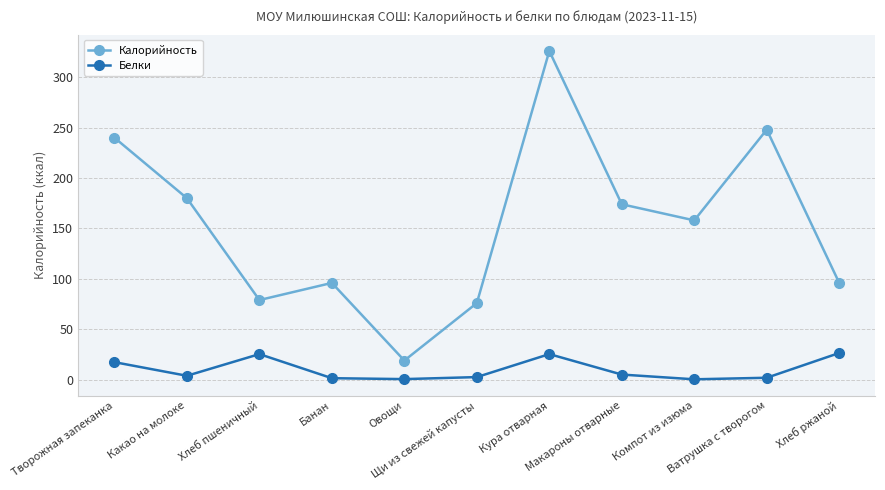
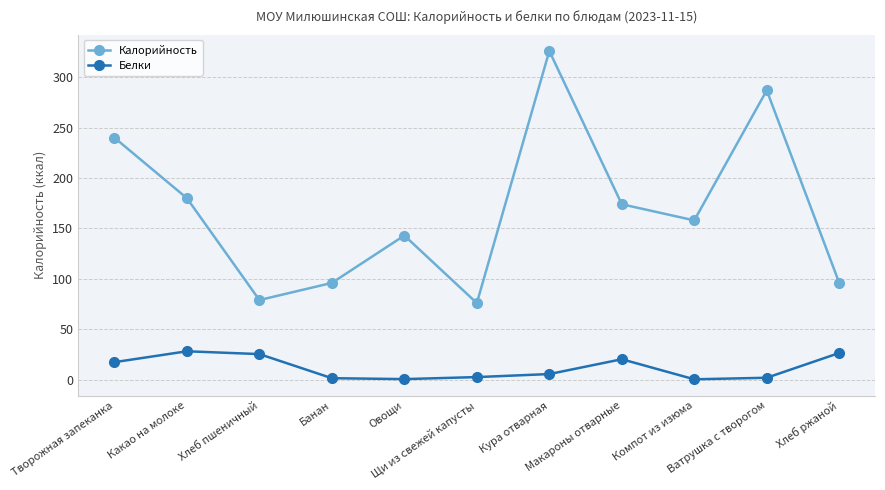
  {
    "Калорийность": {
      "Творожная запеканка": 240,
      "Какао на молоке": 180,
      "Хлеб пшеничный": 79,
      "Банан": 96,
-     "Овощи": 19,
+     "Овощи": 143,
      "Щи из свежей капусты": 76,
      "Кура отварная": 326,
      "Макароны отварные": 174,
      "Компот из изюма": 158,
-     "Ватрушка с творогом": 248,
+     "Ватрушка с творогом": 287,
      "Хлеб ржаной": 96
    },
    "Белки": {
      "Творожная запеканка": 17,
-     "Какао на молоке": 4,
+     "Какао на молоке": 28,
      "Хлеб пшеничный": 25,
      "Банан": 2,
      "Овощи": 1,
      "Щи из свежей капусты": 3,
-     "Кура отварная": 25,
-     "Макароны отварные": 5,
+     "Кура отварная": 6,
+     "Макароны отварные": 20,
      "Компот из изюма": 0,
      "Ватрушка с творогом": 2,
      "Хлеб ржаной": 27
    }
  }
